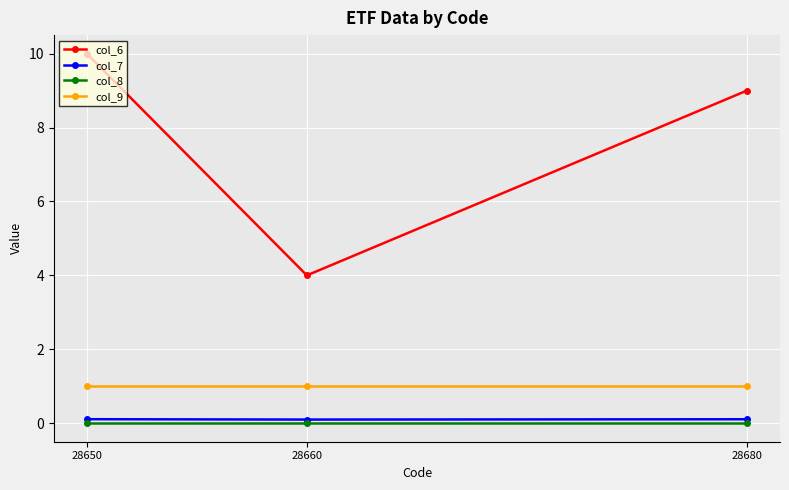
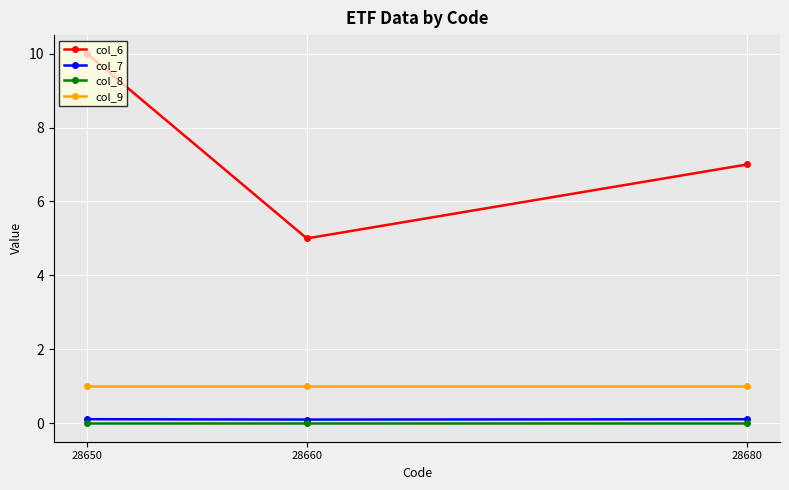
  {
    "col_6": {
-     "28660": 4,
-     "28680": 9
+     "28660": 5,
+     "28680": 7
    },
    "col_7": {
      "28650": 0.1,
      "28660": 0.1,
      "28680": 0.1
    },
    "col_8": {
      "28650": 0,
      "28660": 0,
      "28680": 0
    },
    "col_9": {
      "28650": 1,
      "28660": 1,
      "28680": 1
    }
  }
